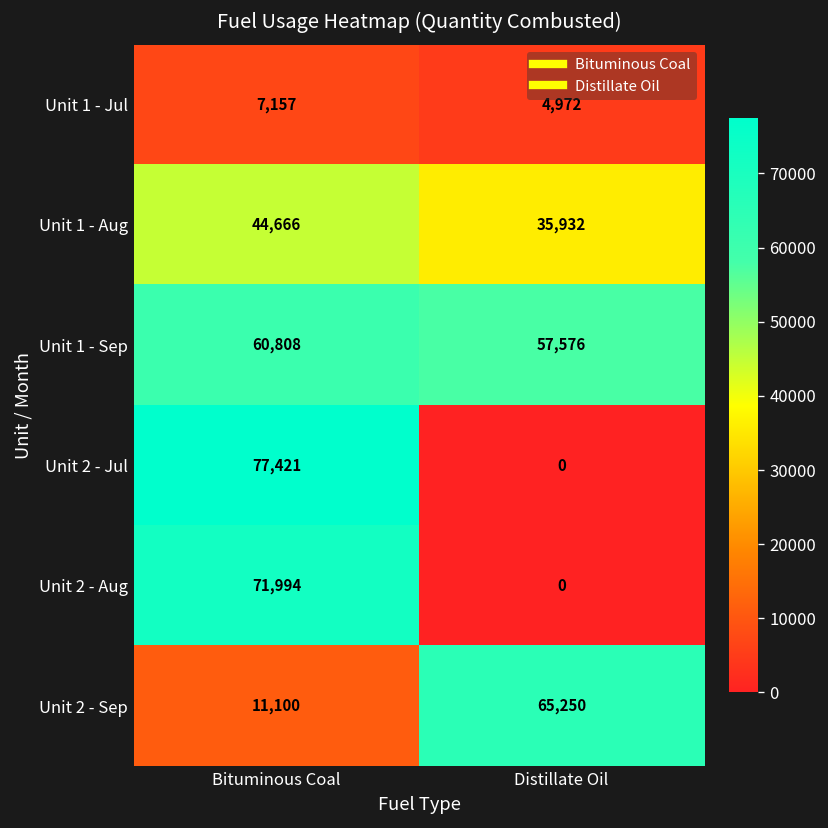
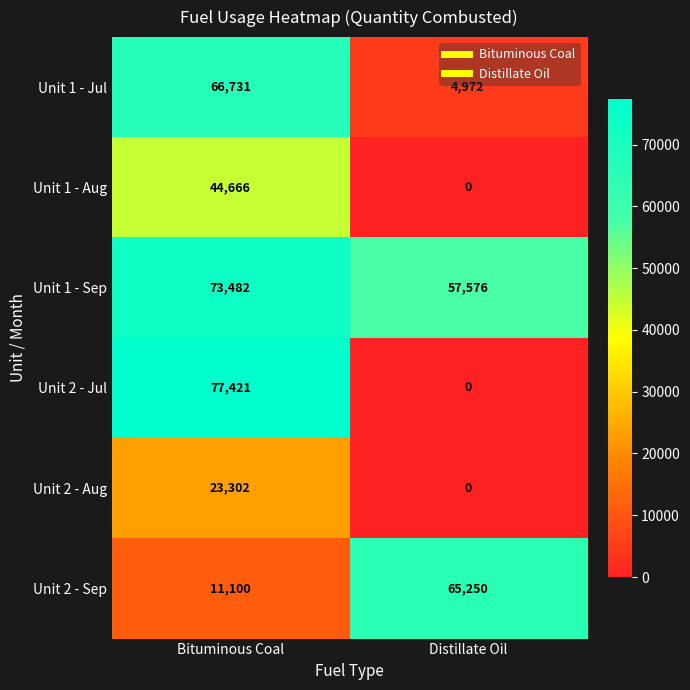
  {
    "Unit 1 - Jul": {
-     "Bituminous Coal": "7,157"
+     "Bituminous Coal": "66,731"
    },
    "Unit 1 - Aug": {
      "Bituminous Coal": "44,666",
-     "Distillate Oil": "35,932"
+     "Distillate Oil": "0"
    },
    "Unit 1 - Sep": {
-     "Bituminous Coal": "60,808",
+     "Bituminous Coal": "73,482",
      "Distillate Oil": "57,576"
    },
    "Unit 2 - Jul": {
      "Bituminous Coal": "77,421",
      "Distillate Oil": "0"
    },
    "Unit 2 - Aug": {
-     "Bituminous Coal": "71,994",
+     "Bituminous Coal": "23,302",
      "Distillate Oil": "0"
    },
    "Unit 2 - Sep": {
      "Bituminous Coal": "11,100",
      "Distillate Oil": "65,250"
    }
  }
